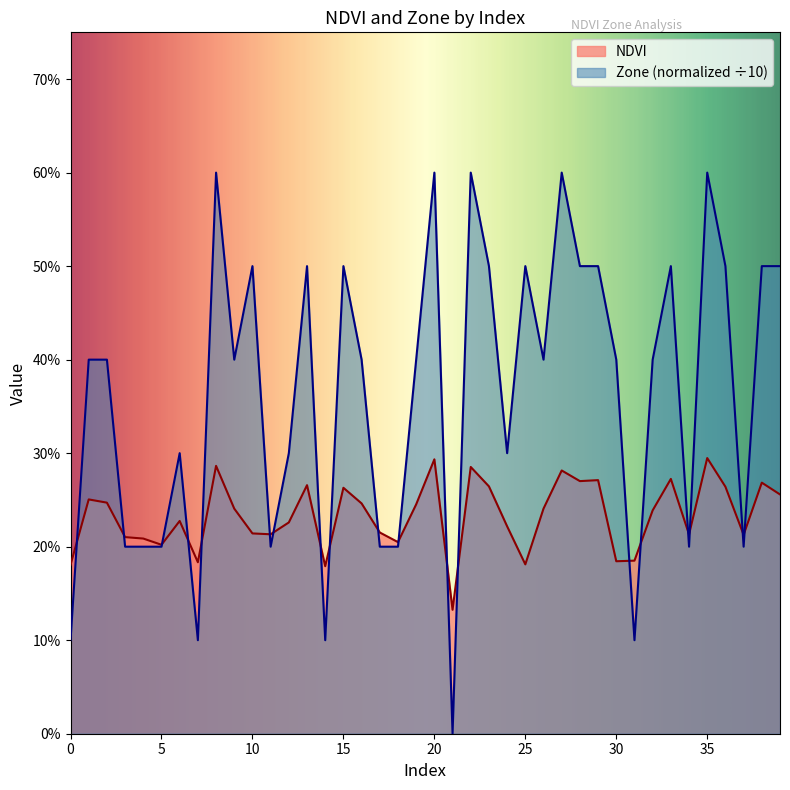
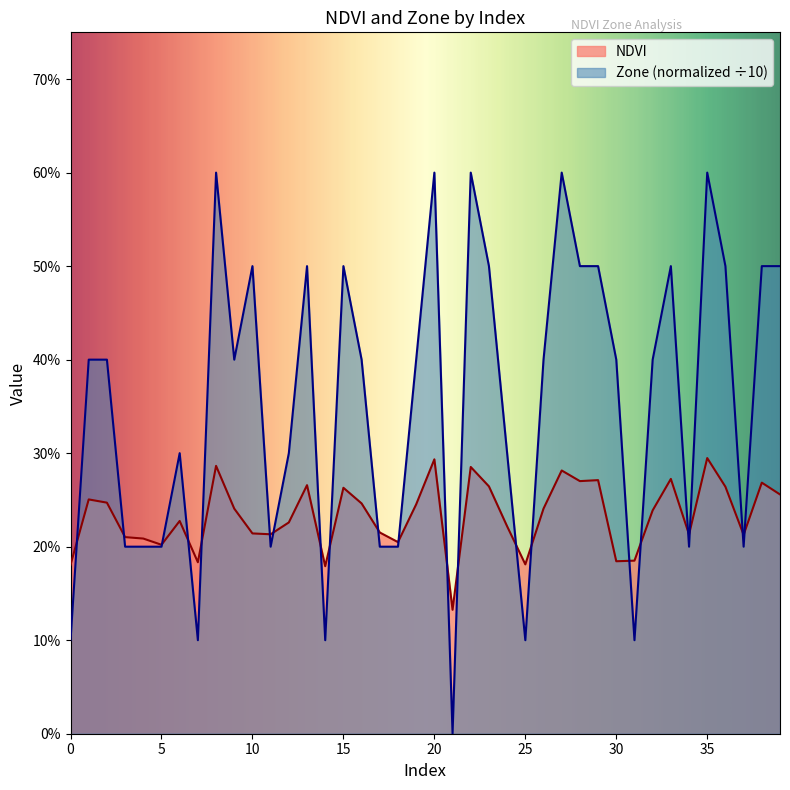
  {
    "NDVI": {
      "0": "18%",
      "10": "21%",
      "15": "26%",
      "20": "29%",
      "25": "18%",
      "30": "18%",
      "35": "29%"
    },
    "Zone (normalized ÷10)": {
      "0": "10%",
      "10": "50%",
      "15": "50%",
      "20": "60%",
-     "25": "50%",
+     "25": "10%",
      "30": "40%",
      "35": "60%"
    }
  }
